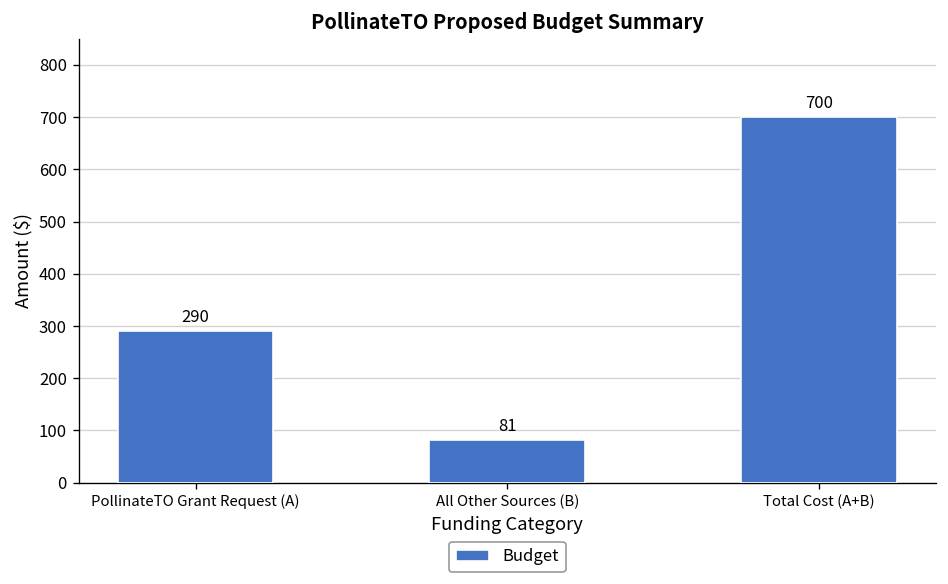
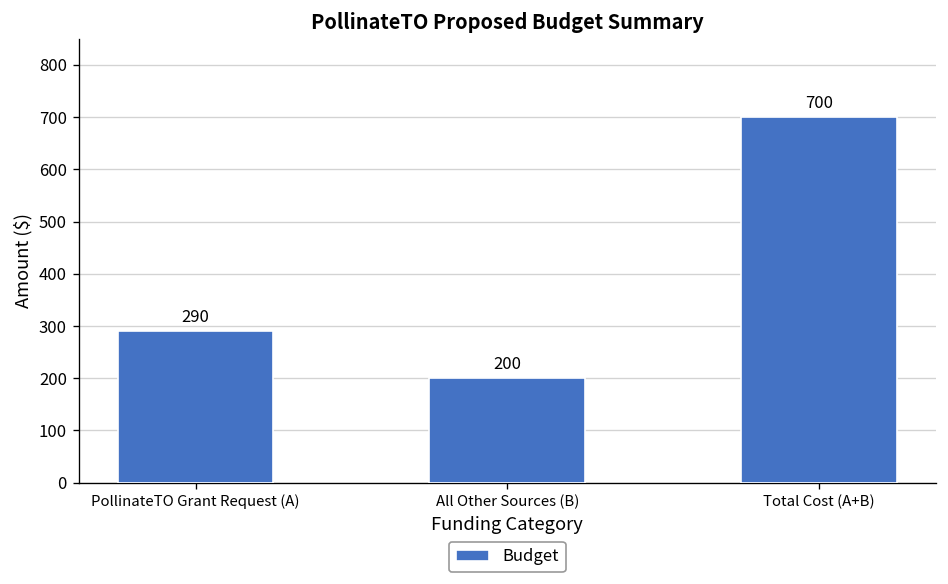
  {
    "PollinateTO Grant Request (A)": 290,
-   "All Other Sources (B)": 81,
+   "All Other Sources (B)": 200,
    "Total Cost (A+B)": 700
  }
